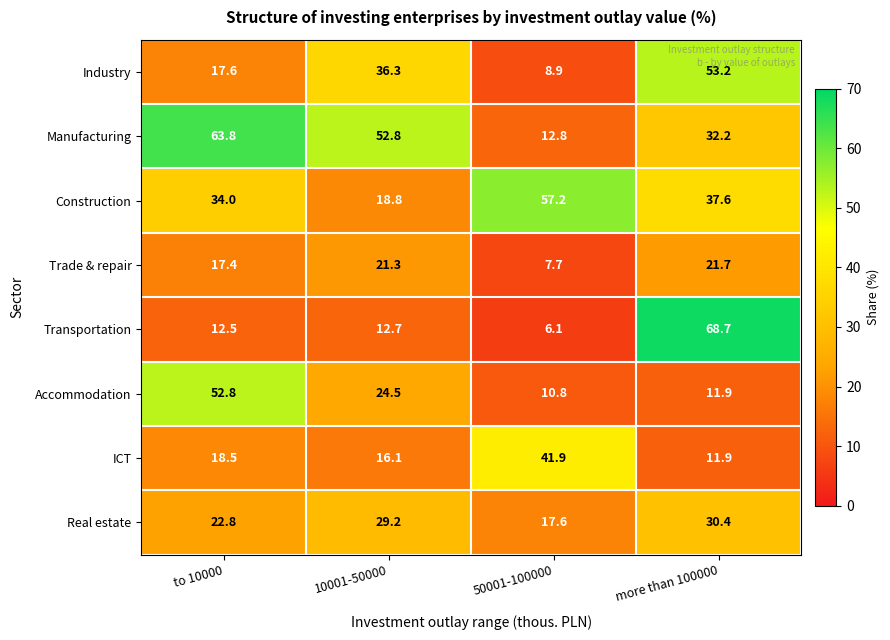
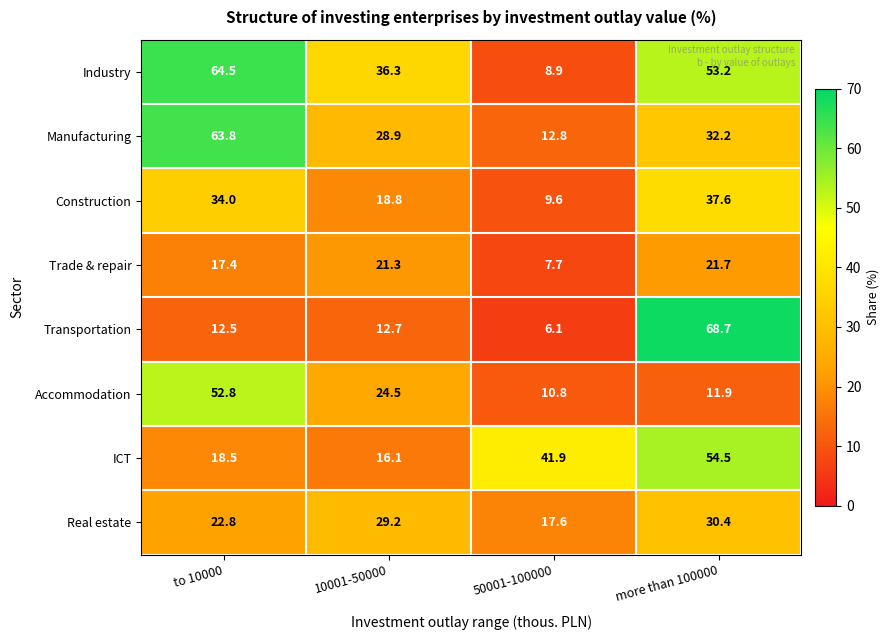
  {
    "Industry": {
-     "to 10000": 17.6,
+     "to 10000": 64.5,
      "10001-50000": 36.3,
      "50001-100000": 8.9
    },
    "Manufacturing": {
      "to 10000": 63.8,
-     "10001-50000": 52.8,
+     "10001-50000": 28.9,
      "50001-100000": 12.8,
      "more than 100000": 32.2
    },
    "Construction": {
      "to 10000": 34.0,
      "10001-50000": 18.8,
-     "50001-100000": 57.2,
+     "50001-100000": 9.6,
      "more than 100000": 37.6
    },
    "Trade & repair": {
      "to 10000": 17.4,
      "10001-50000": 21.3,
      "50001-100000": 7.7,
      "more than 100000": 21.7
    },
    "Transportation": {
      "to 10000": 12.5,
      "10001-50000": 12.7,
      "50001-100000": 6.1,
      "more than 100000": 68.7
    },
    "Accommodation": {
      "to 10000": 52.8,
      "10001-50000": 24.5,
      "50001-100000": 10.8,
      "more than 100000": 11.9
    },
    "ICT": {
      "to 10000": 18.5,
      "10001-50000": 16.1,
      "50001-100000": 41.9,
-     "more than 100000": 11.9
+     "more than 100000": 54.5
    },
    "Real estate": {
      "to 10000": 22.8,
      "10001-50000": 29.2,
      "50001-100000": 17.6,
      "more than 100000": 30.4
    }
  }
